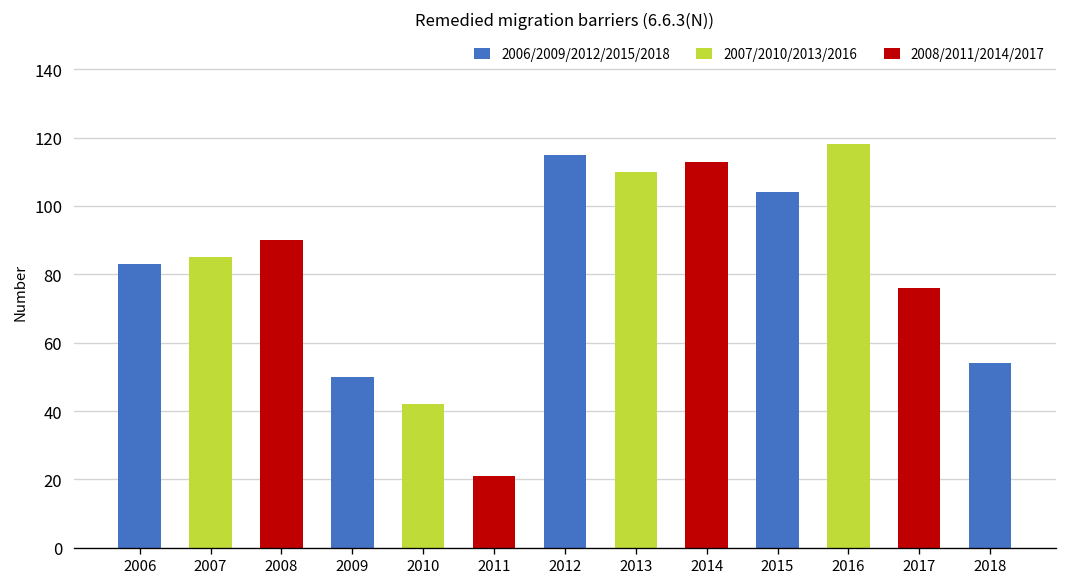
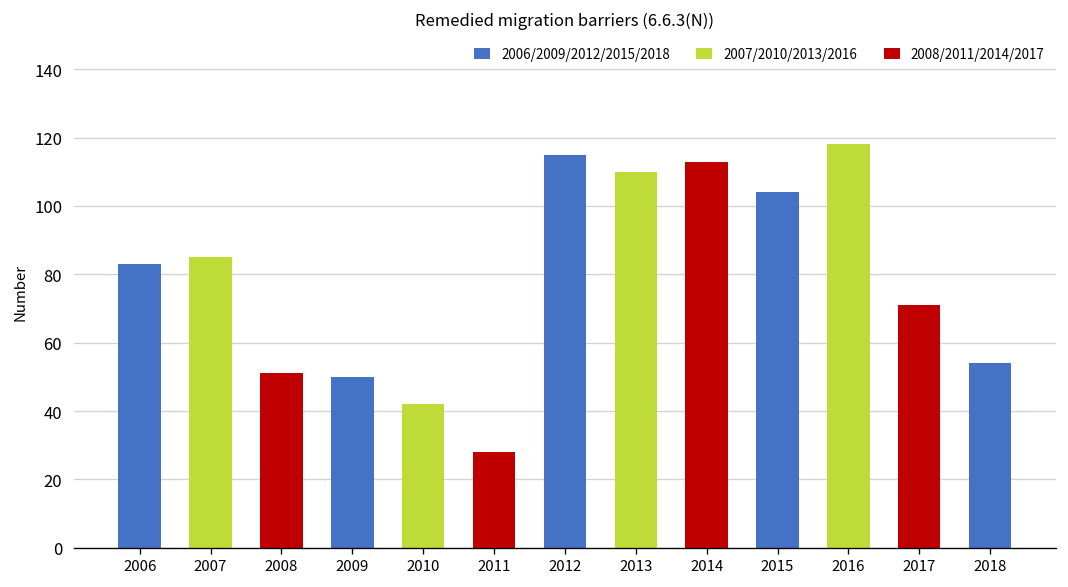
  {
    "2006/2009/2012/2015/2018": {
      "2006": 83,
      "2009": 50,
      "2012": 115,
      "2015": 104,
      "2018": 54
    },
    "2007/2010/2013/2016": {
      "2007": 85,
      "2010": 42,
      "2013": 110,
      "2016": 118
    },
    "2008/2011/2014/2017": {
-     "2008": 90,
-     "2011": 21,
+     "2008": 51,
+     "2011": 28,
      "2014": 113,
-     "2017": 76
+     "2017": 71
    }
  }
